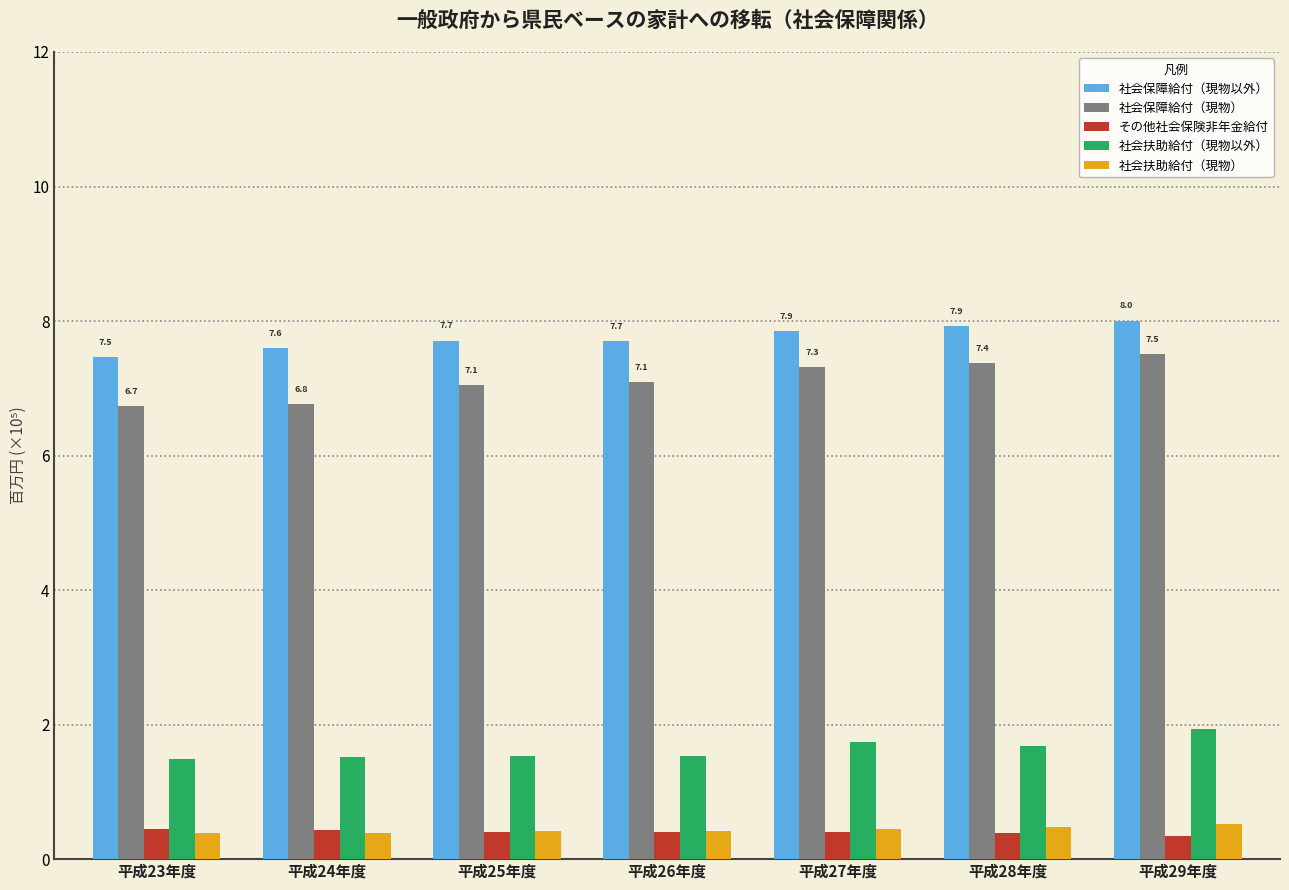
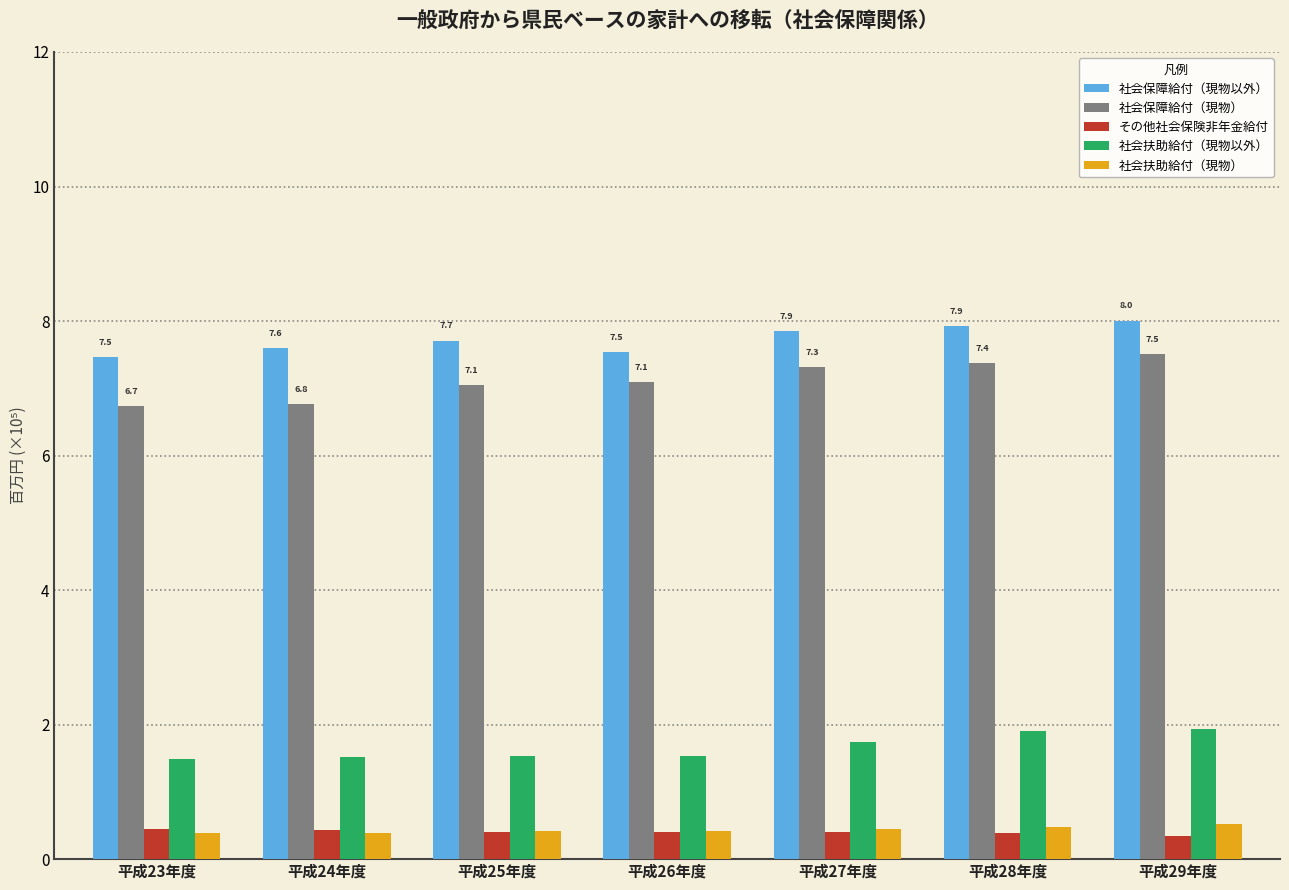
  {
    "社会保障給付（現物以外）": {
      "平成23年度": 7.5,
      "平成24年度": 7.6,
      "平成25年度": 7.7,
-     "平成26年度": 7.7,
+     "平成26年度": 7.5,
      "平成27年度": 7.9,
      "平成28年度": 7.9,
      "平成29年度": 8.0
    },
    "社会保障給付（現物）": {
      "平成23年度": 6.7,
      "平成24年度": 6.8,
      "平成25年度": 7.1,
      "平成26年度": 7.1,
      "平成27年度": 7.3,
      "平成28年度": 7.4,
      "平成29年度": 7.5
    },
    "その他社会保険非年金給付": {
      "平成23年度": 0.4,
      "平成24年度": 0.4,
      "平成25年度": 0.4,
      "平成26年度": 0.4,
      "平成27年度": 0.4,
      "平成28年度": 0.4,
      "平成29年度": 0.3
    },
    "社会扶助給付（現物以外）": {
      "平成23年度": 1.5,
      "平成24年度": 1.5,
      "平成25年度": 1.5,
      "平成26年度": 1.5,
      "平成27年度": 1.7,
-     "平成28年度": 1.7,
+     "平成28年度": 1.9,
      "平成29年度": 1.9
    },
    "社会扶助給付（現物）": {
      "平成23年度": 0.4,
      "平成24年度": 0.4,
      "平成25年度": 0.4,
      "平成26年度": 0.4,
      "平成27年度": 0.4,
      "平成28年度": 0.5,
      "平成29年度": 0.5
    }
  }
